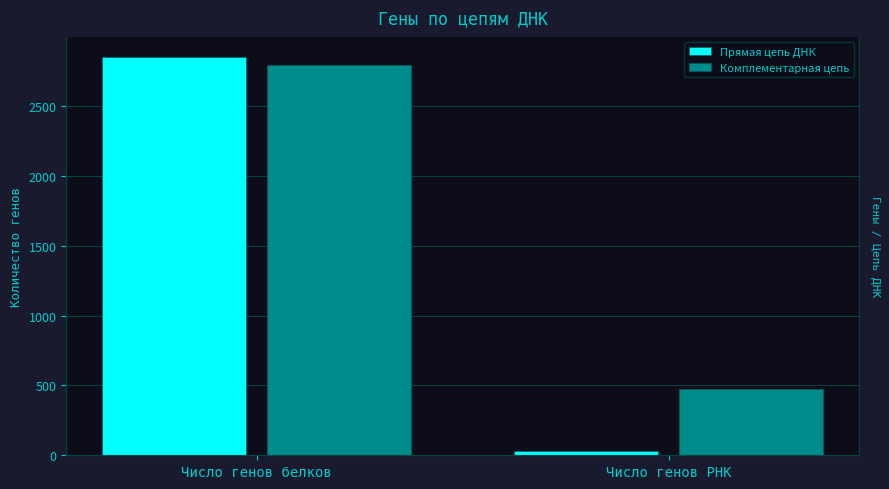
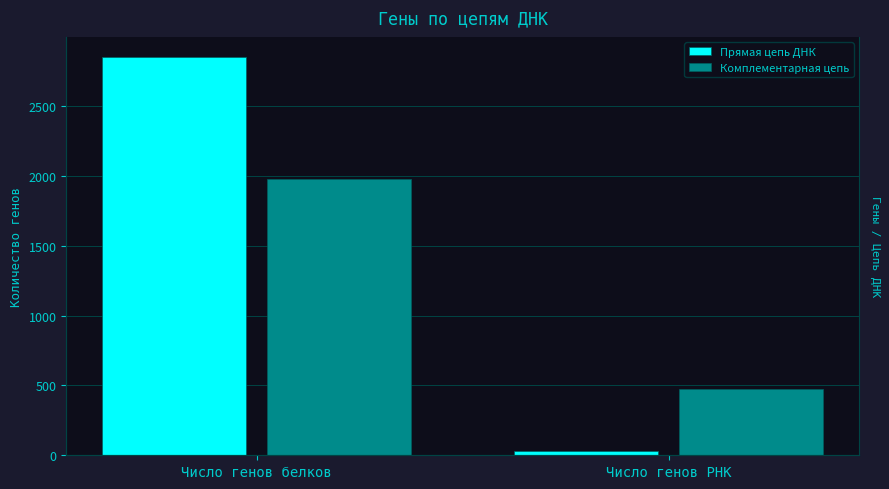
  {
    "Прямая цепь ДНК": {
      "Число генов белков": 2860,
      "Число генов РНК": 30
    },
    "Комплементарная цепь": {
-     "Число генов белков": 2800,
+     "Число генов белков": 1980,
      "Число генов РНК": 480
    }
  }
